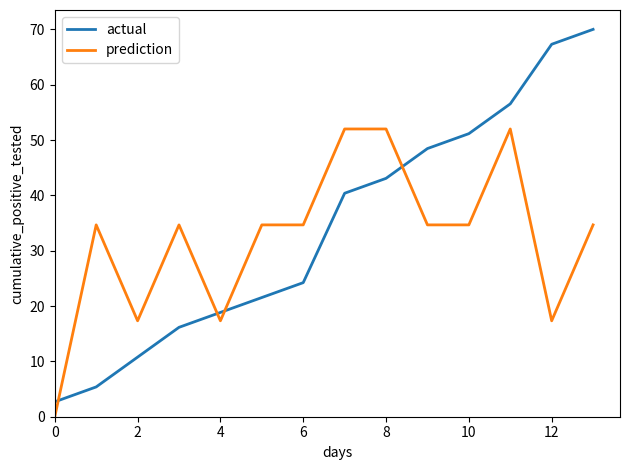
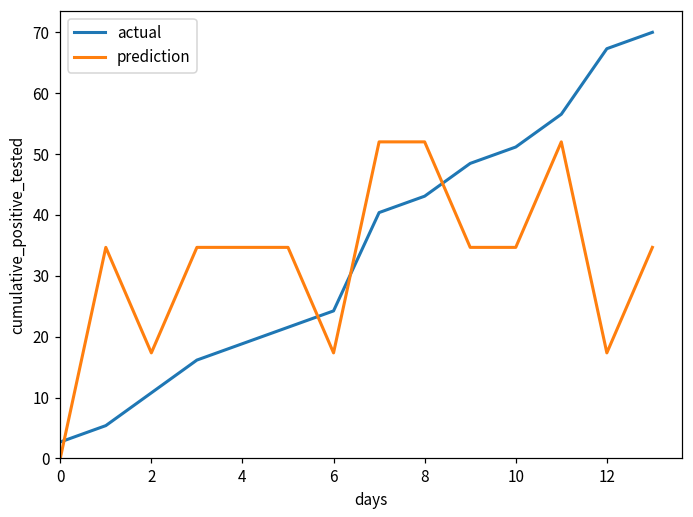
  {
    "actual": {
      "0": 3,
      "2": 11,
      "4": 19,
      "6": 24,
      "8": 43,
      "10": 51,
      "12": 67
    },
    "prediction": {
      "0": 0,
      "2": 17,
-     "4": 17,
-     "6": 35,
+     "4": 35,
+     "6": 17,
      "8": 52,
      "10": 35,
      "12": 17
    }
  }
